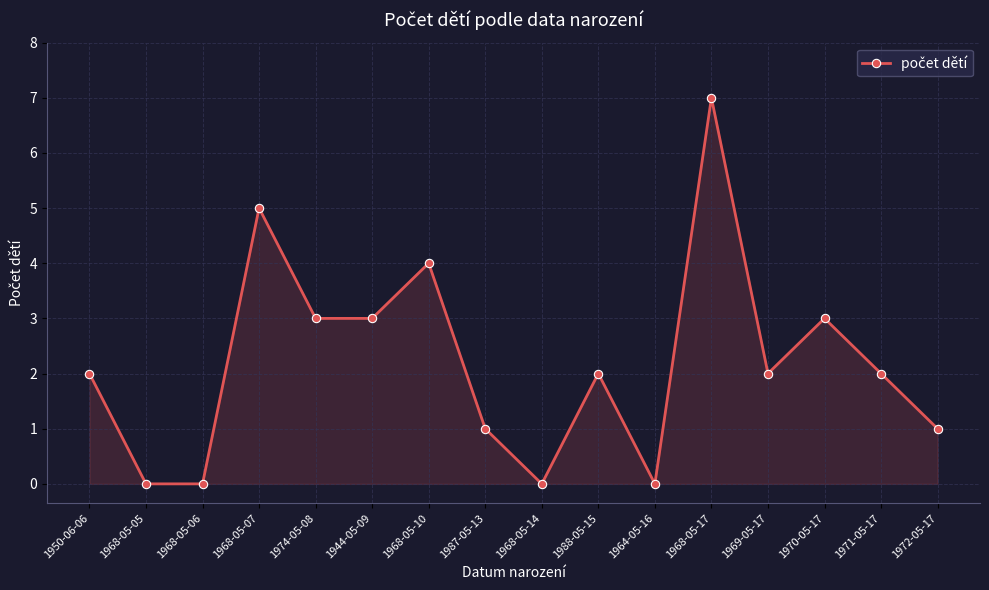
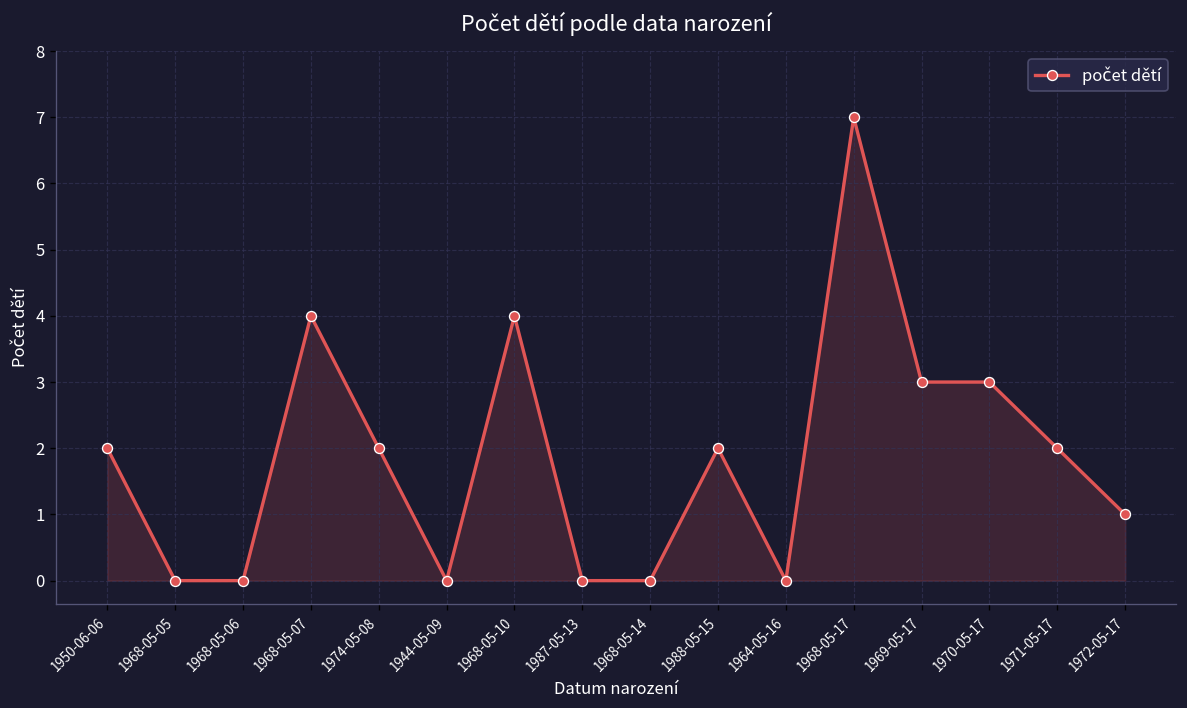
  {
    "1950-06-06": 2,
    "1968-05-05": 0,
    "1968-05-06": 0,
-   "1968-05-07": 5,
-   "1974-05-08": 3,
-   "1944-05-09": 3,
+   "1968-05-07": 4,
+   "1974-05-08": 2,
+   "1944-05-09": 0,
    "1968-05-10": 4,
-   "1987-05-13": 1,
+   "1987-05-13": 0,
    "1968-05-14": 0,
    "1988-05-15": 2,
    "1964-05-16": 0,
    "1968-05-17": 7,
-   "1969-05-17": 2,
+   "1969-05-17": 3,
    "1970-05-17": 3,
    "1971-05-17": 2,
    "1972-05-17": 1
  }
